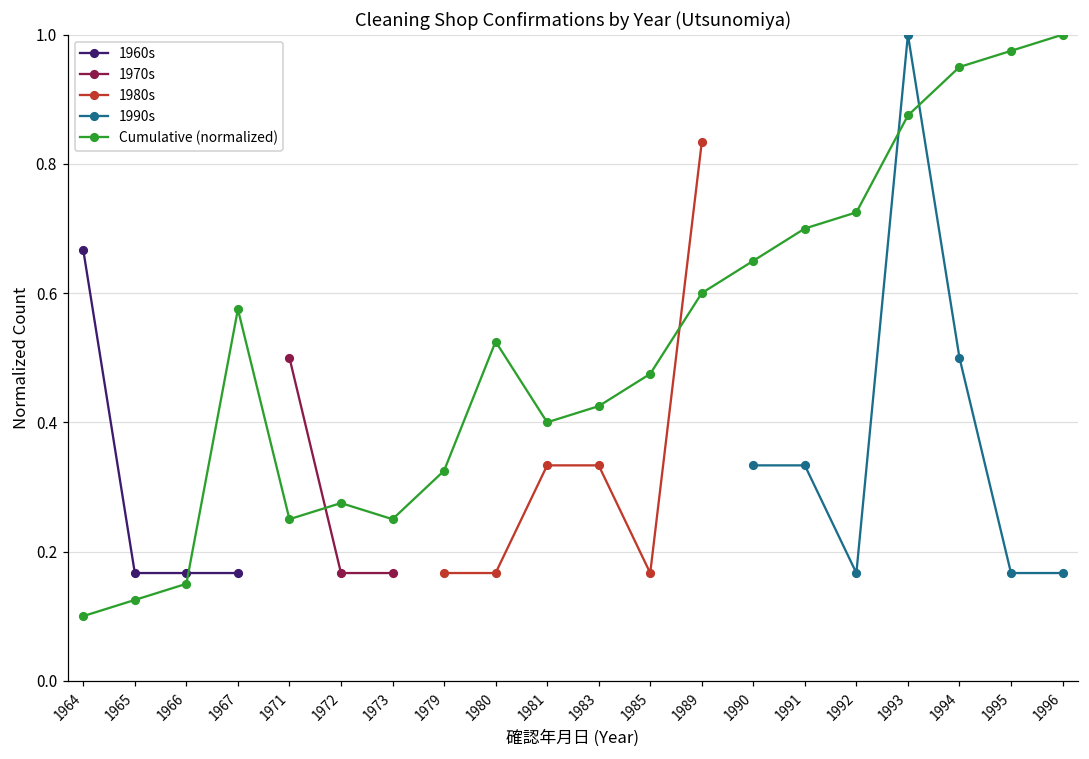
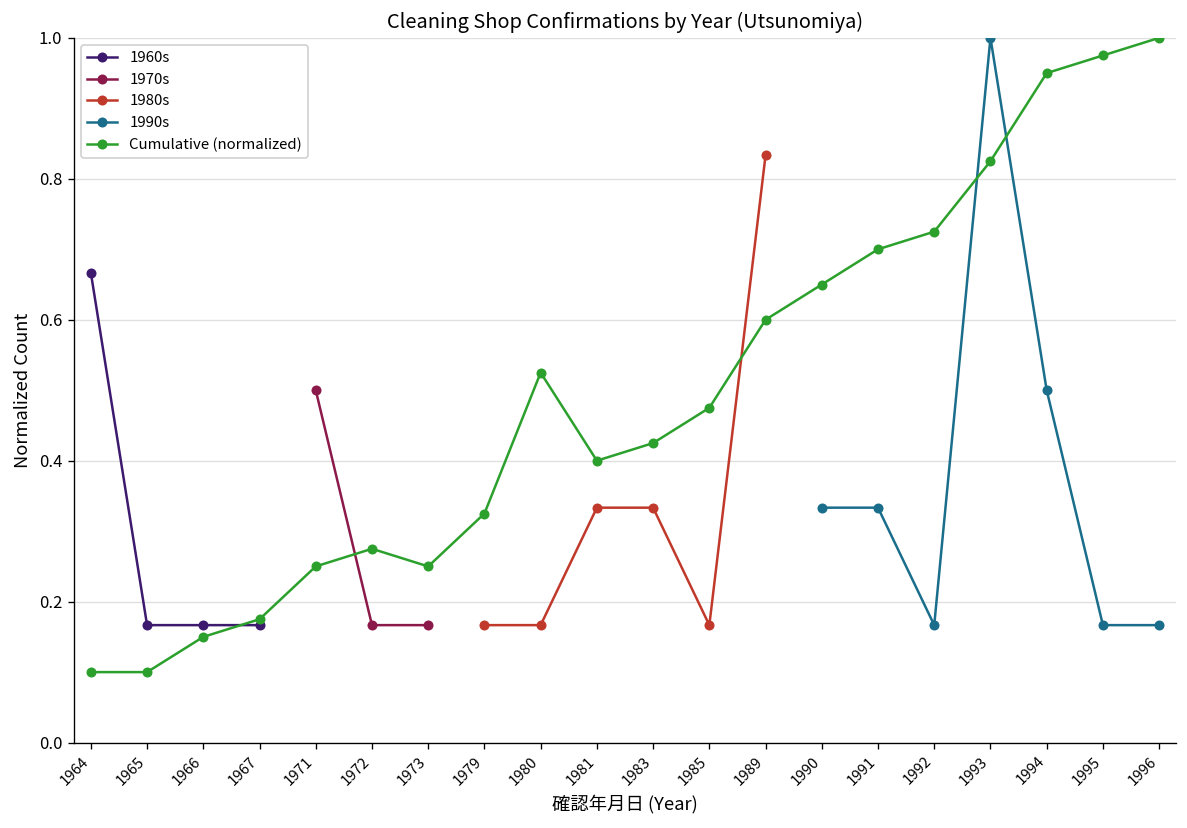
  {
    "1960s": {
      "1964": 0.67,
      "1965": 0.17,
      "1966": 0.17,
      "1967": 0.17
    },
    "1970s": {
      "1971": 0.50,
      "1972": 0.17,
      "1973": 0.17
    },
    "1980s": {
      "1979": 0.17,
      "1980": 0.17,
      "1981": 0.33,
      "1983": 0.33,
      "1985": 0.17,
      "1989": 0.83
    },
    "1990s": {
      "1990": 0.33,
      "1991": 0.33,
      "1992": 0.17,
      "1993": 1.00,
      "1994": 0.50,
      "1995": 0.17,
      "1996": 0.17
    },
    "Cumulative (normalized)": {
      "1964": 0.10,
-     "1965": 0.13,
+     "1965": 0.10,
      "1966": 0.15,
-     "1967": 0.58,
+     "1967": 0.18,
      "1971": 0.25,
      "1972": 0.28,
      "1973": 0.25,
      "1979": 0.33,
      "1980": 0.53,
      "1981": 0.40,
      "1983": 0.43,
      "1985": 0.48,
      "1989": 0.60,
      "1990": 0.65,
      "1991": 0.70,
      "1992": 0.73,
-     "1993": 0.88,
+     "1993": 0.83,
      "1994": 0.95,
      "1995": 0.98,
      "1996": 1.00
    }
  }
